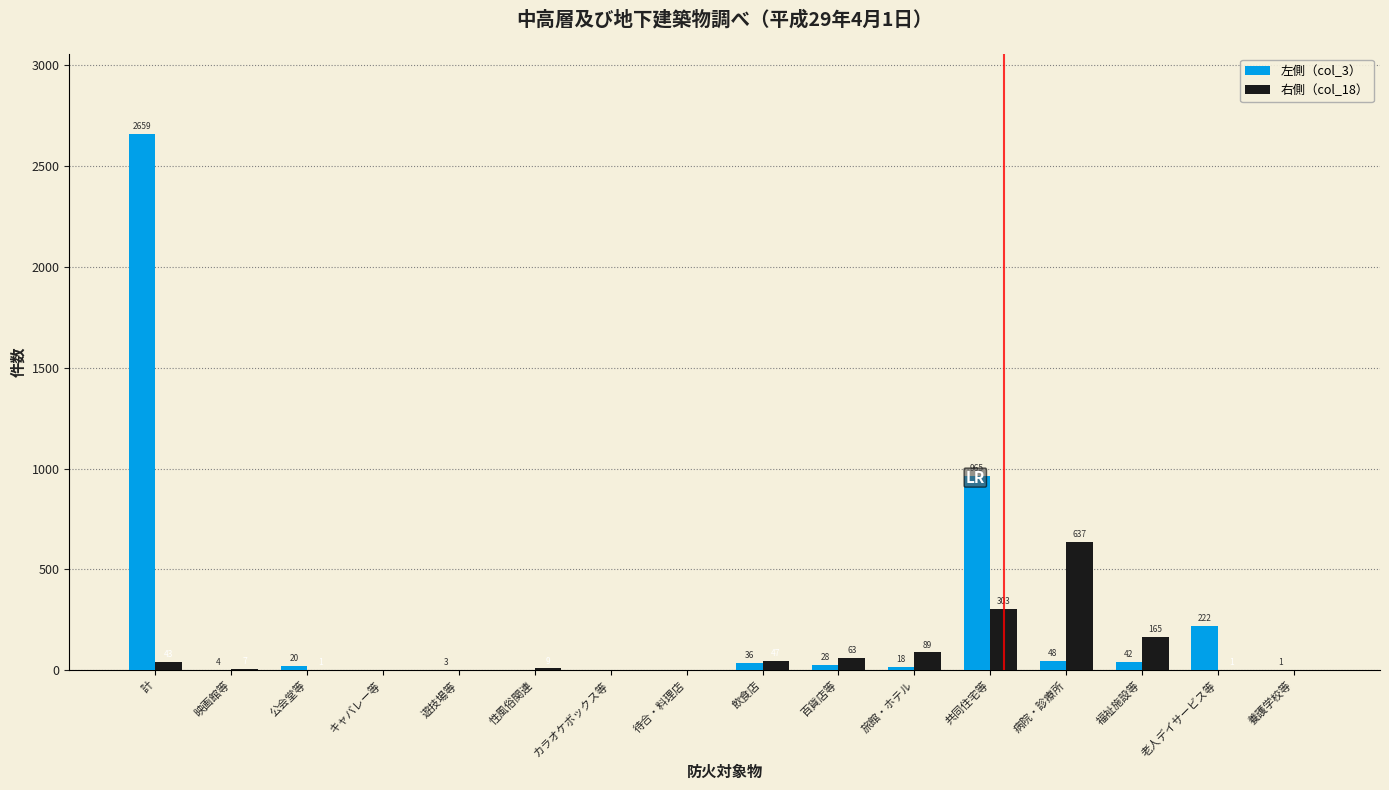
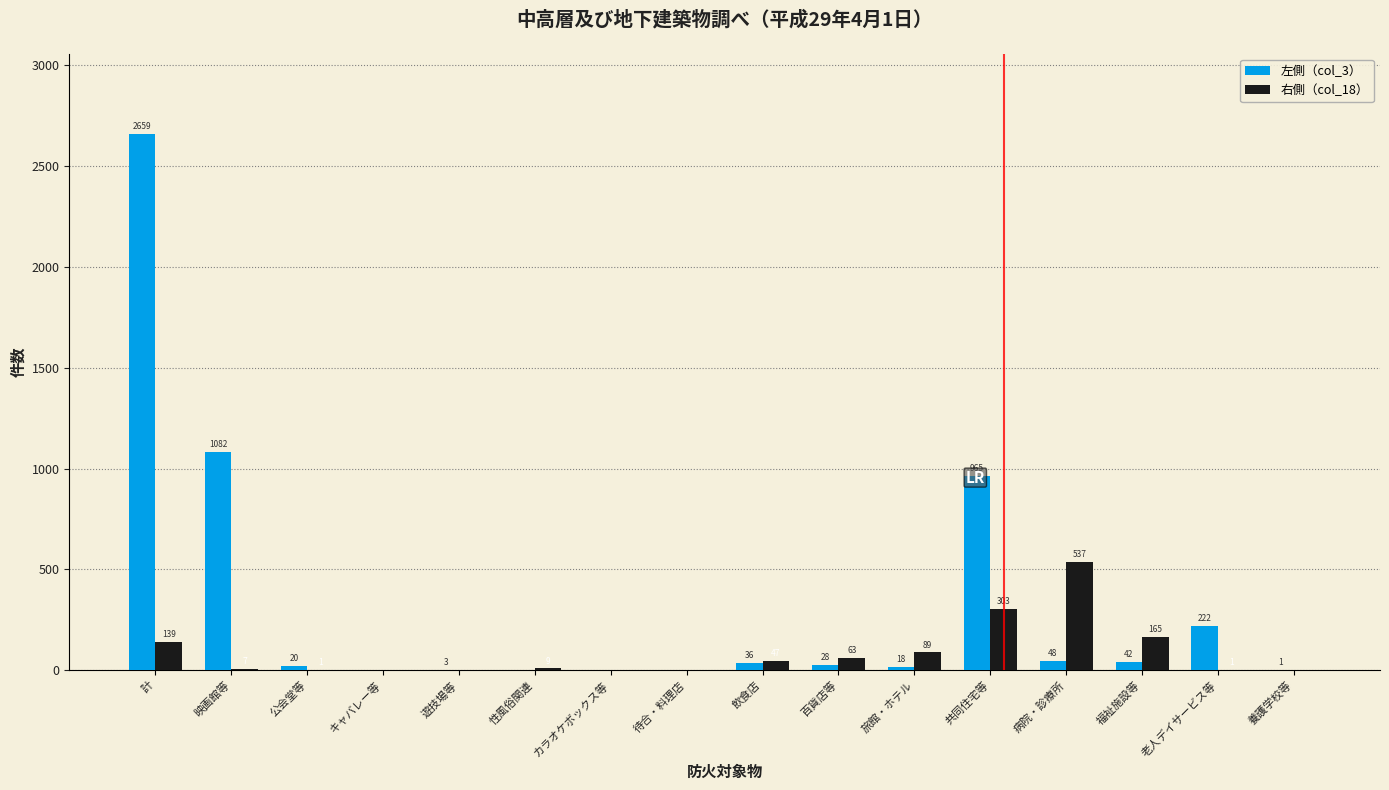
  {
    "左側（col_3）": {
      "計": 2659,
-     "映画館等": 4,
+     "映画館等": 1082,
      "公会堂等": 20,
      "遊技場等": 3,
      "飲食店": 36,
      "百貨店等": 28,
      "旅館・ホテル": 18,
      "病院・診療所": 48,
      "福祉施設等": 42,
      "老人デイサービス等": 222,
      "養護学校等": 1
    },
    "右側（col_18）": {
-     "計": 40,
+     "計": 140,
      "百貨店等": 63,
      "旅館・ホテル": 89,
      "共同住宅等": 303,
-     "病院・診療所": 637,
+     "病院・診療所": 537,
      "福祉施設等": 165
    }
  }
